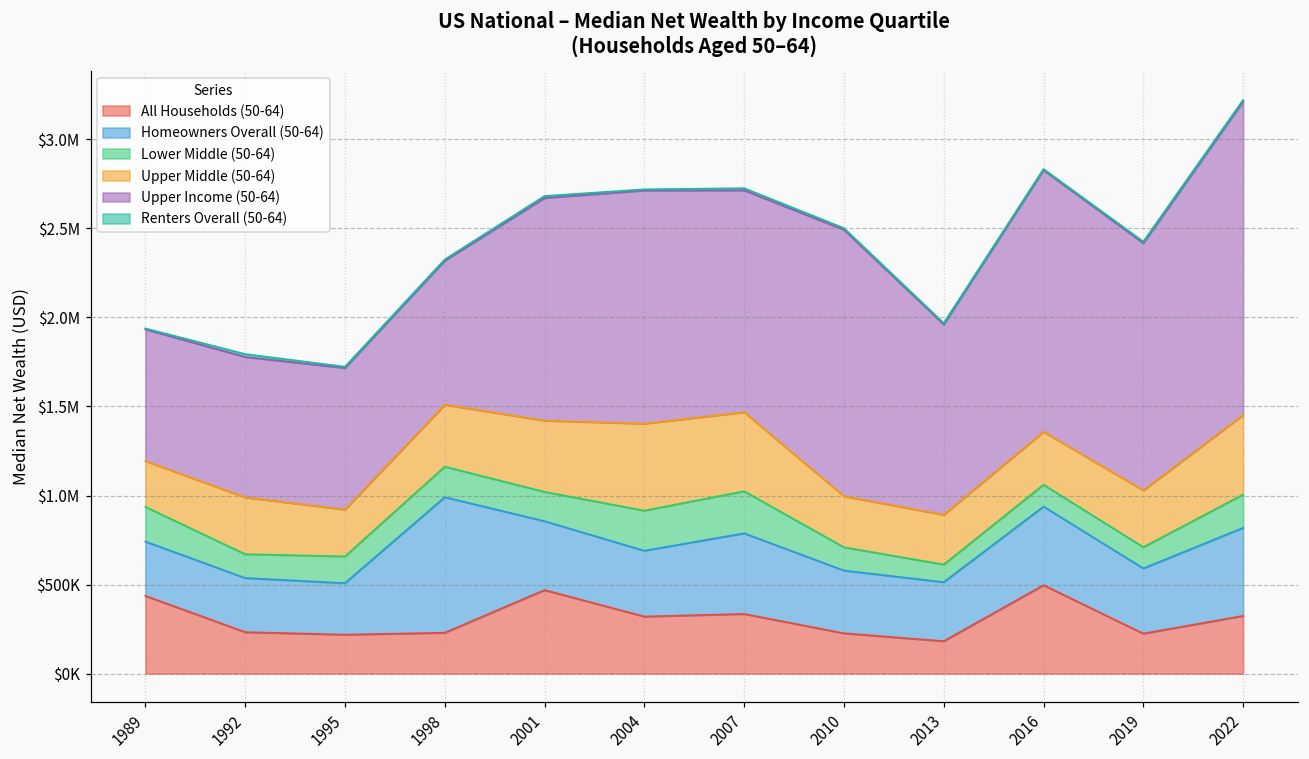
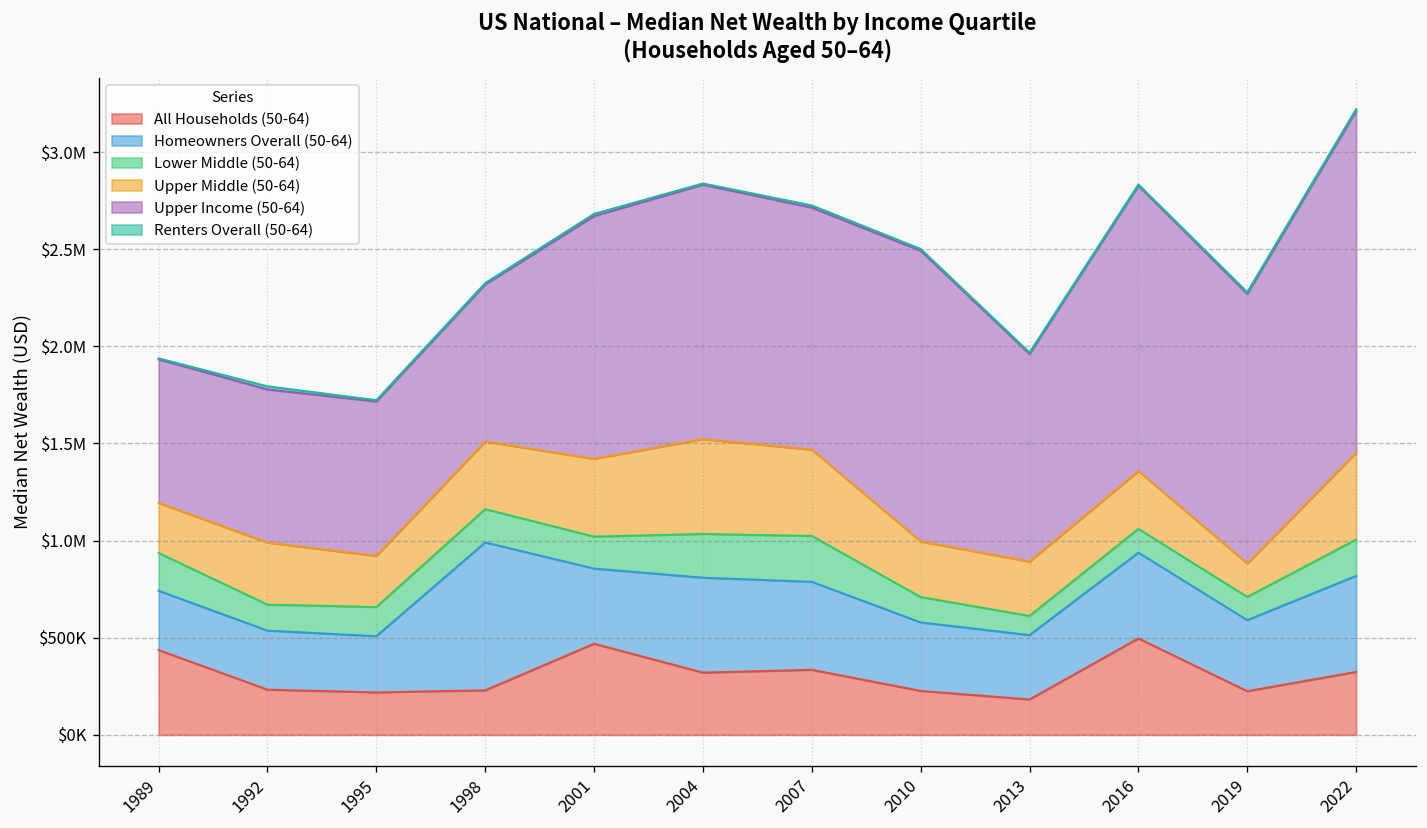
  {
    "All Households (50-64)": {
      "1989": "$440000",
      "1992": "$230000",
      "1995": "$220000",
      "1998": "$230000",
      "2001": "$470000",
      "2004": "$320000",
      "2007": "$330000",
      "2010": "$230000",
      "2013": "$180000",
      "2016": "$500000",
      "2019": "$220000",
      "2022": "$320000"
    },
    "Homeowners Overall (50-64)": {
      "1989": "$310000",
      "1992": "$300000",
      "1995": "$290000",
      "1998": "$760000",
      "2001": "$390000",
-     "2004": "$370000",
+     "2004": "$490000",
      "2007": "$450000",
      "2010": "$350000",
      "2013": "$330000",
      "2016": "$440000",
      "2019": "$370000",
      "2022": "$490000"
    },
    "Upper Middle (50-64)": {
      "1989": "$260000",
      "1992": "$320000",
      "1995": "$260000",
      "1998": "$350000",
      "2001": "$400000",
      "2004": "$490000",
      "2007": "$440000",
      "2010": "$290000",
      "2013": "$280000",
      "2016": "$300000",
-     "2019": "$320000",
+     "2019": "$170000",
      "2022": "$450000"
    },
    "Upper Income (50-64)": {
      "1992": "$790000"
    }
  }
